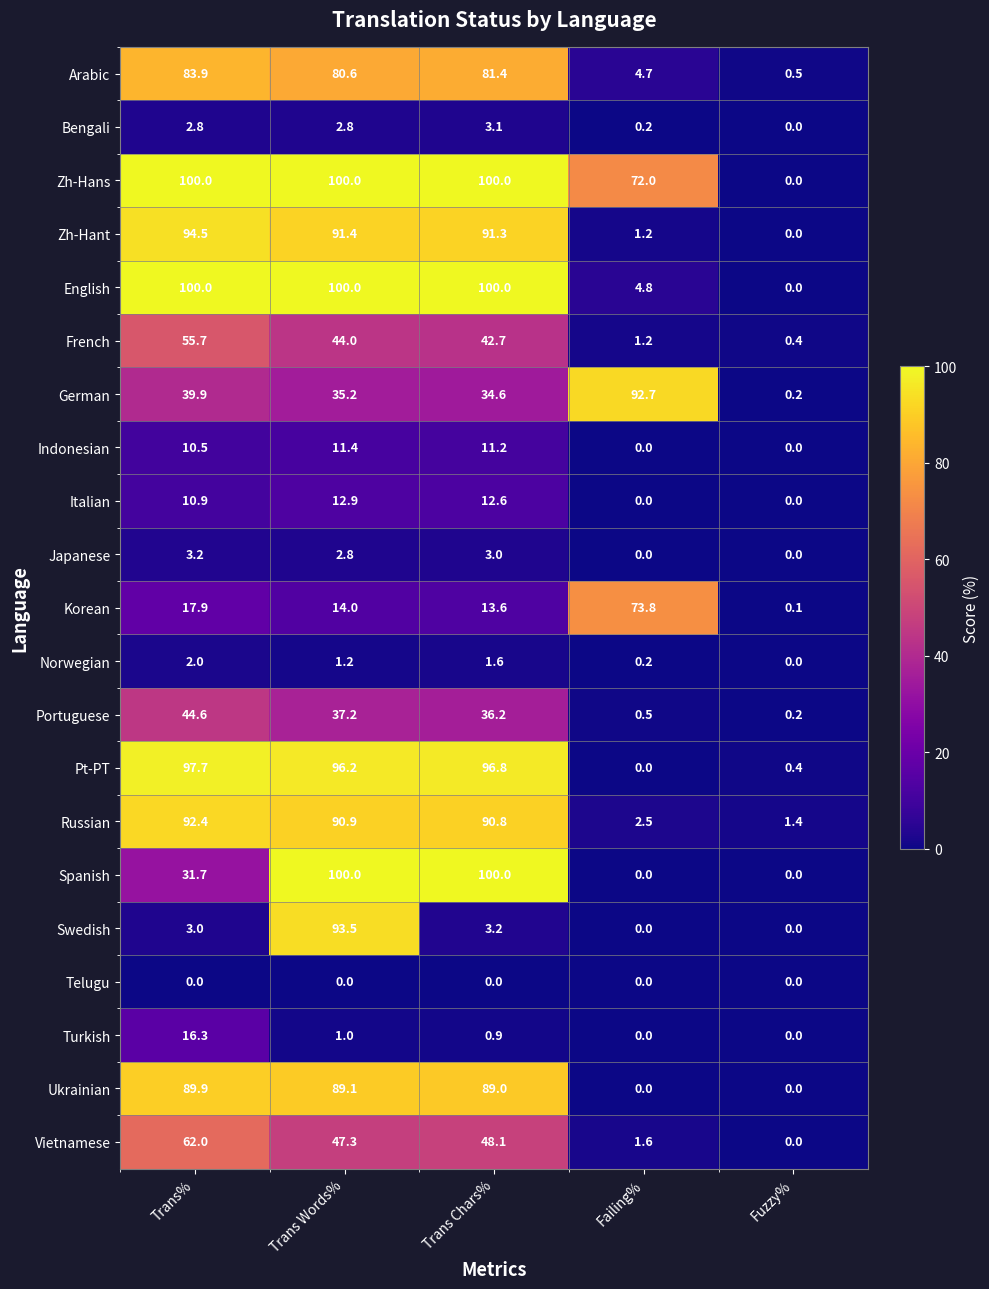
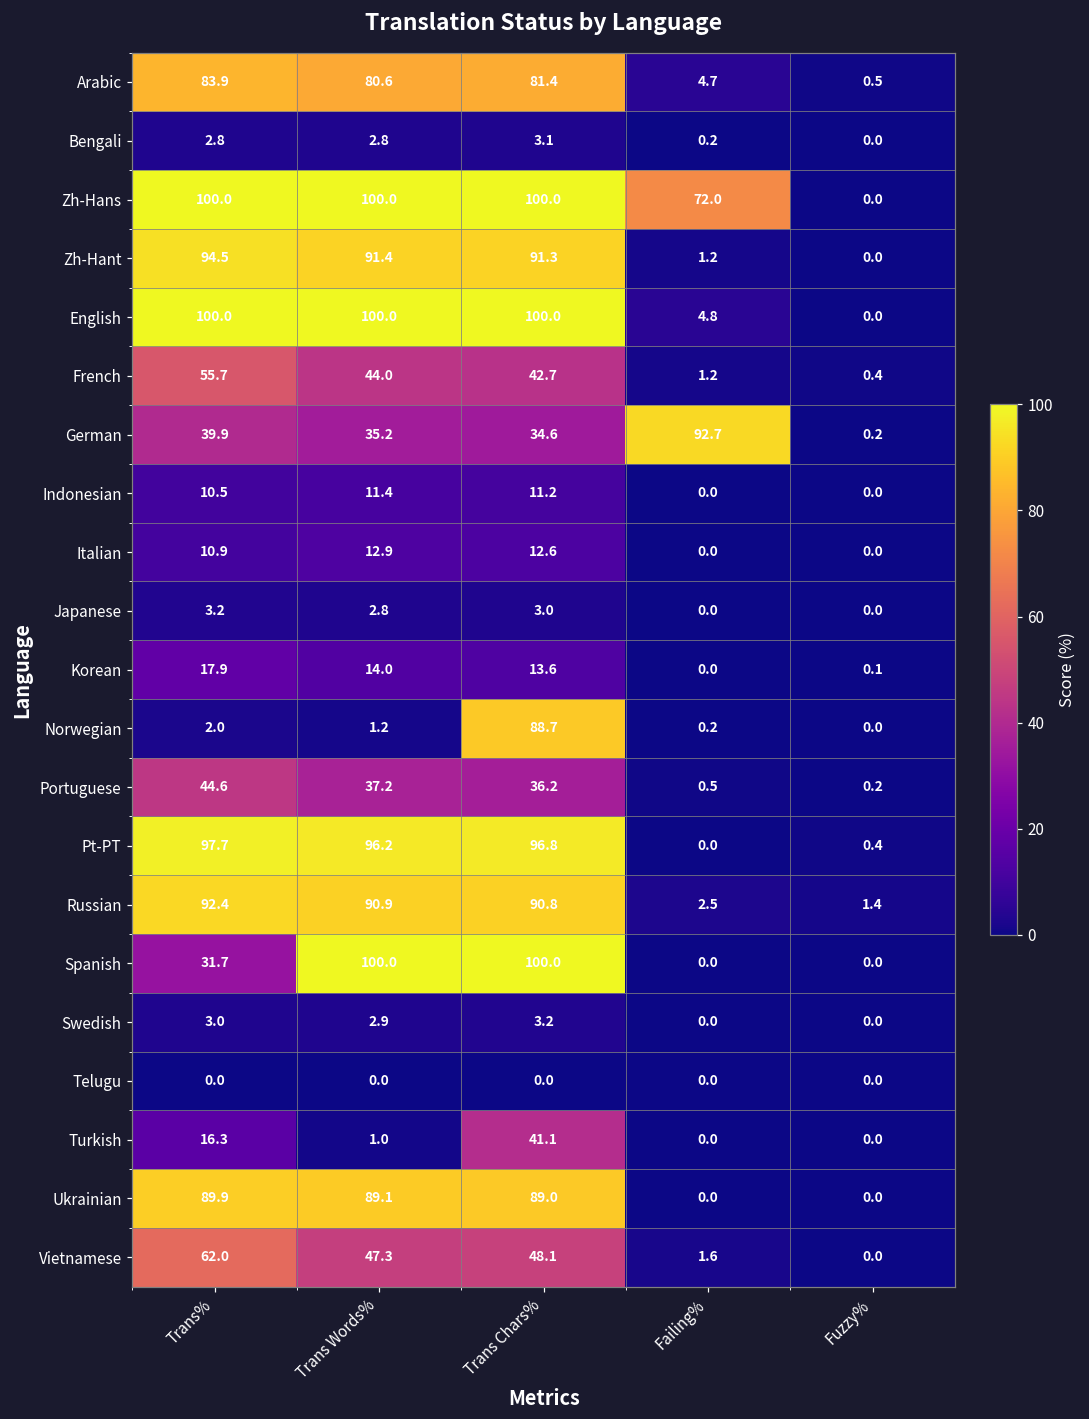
  {
    "Arabic": {
      "Trans%": 83.9,
      "Trans Words%": 80.6,
      "Trans Chars%": 81.4,
      "Failing%": 4.7,
      "Fuzzy%": 0.5
    },
    "Bengali": {
      "Trans%": 2.8,
      "Trans Words%": 2.8,
      "Trans Chars%": 3.1,
      "Failing%": 0.2,
      "Fuzzy%": 0.0
    },
    "Zh-Hans": {
      "Trans%": 100.0,
      "Trans Words%": 100.0,
      "Trans Chars%": 100.0,
      "Failing%": 72.0,
      "Fuzzy%": 0.0
    },
    "Zh-Hant": {
      "Trans%": 94.5,
      "Trans Words%": 91.4,
      "Trans Chars%": 91.3,
      "Failing%": 1.2,
      "Fuzzy%": 0.0
    },
    "English": {
      "Trans%": 100.0,
      "Trans Words%": 100.0,
      "Trans Chars%": 100.0,
      "Failing%": 4.8,
      "Fuzzy%": 0.0
    },
    "French": {
      "Trans%": 55.7,
      "Trans Words%": 44.0,
      "Trans Chars%": 42.7,
      "Failing%": 1.2,
      "Fuzzy%": 0.4
    },
    "German": {
      "Trans%": 39.9,
      "Trans Words%": 35.2,
      "Trans Chars%": 34.6,
      "Failing%": 92.7,
      "Fuzzy%": 0.2
    },
    "Indonesian": {
      "Trans%": 10.5,
      "Trans Words%": 11.4,
      "Trans Chars%": 11.2,
      "Failing%": 0.0,
      "Fuzzy%": 0.0
    },
    "Italian": {
      "Trans%": 10.9,
      "Trans Words%": 12.9,
      "Trans Chars%": 12.6,
      "Failing%": 0.0,
      "Fuzzy%": 0.0
    },
    "Japanese": {
      "Trans%": 3.2,
      "Trans Words%": 2.8,
      "Trans Chars%": 3.0,
      "Failing%": 0.0,
      "Fuzzy%": 0.0
    },
    "Korean": {
      "Trans%": 17.9,
      "Trans Words%": 14.0,
      "Trans Chars%": 13.6,
-     "Failing%": 73.8,
+     "Failing%": 0.0,
      "Fuzzy%": 0.1
    },
    "Norwegian": {
      "Trans%": 2.0,
      "Trans Words%": 1.2,
-     "Trans Chars%": 1.6,
+     "Trans Chars%": 88.7,
      "Failing%": 0.2,
      "Fuzzy%": 0.0
    },
    "Portuguese": {
      "Trans%": 44.6,
      "Trans Words%": 37.2,
      "Trans Chars%": 36.2,
      "Failing%": 0.5,
      "Fuzzy%": 0.2
    },
    "Pt-PT": {
      "Trans%": 97.7,
      "Trans Words%": 96.2,
      "Trans Chars%": 96.8,
      "Failing%": 0.0,
      "Fuzzy%": 0.4
    },
    "Russian": {
      "Trans%": 92.4,
      "Trans Words%": 90.9,
      "Trans Chars%": 90.8,
      "Failing%": 2.5,
      "Fuzzy%": 1.4
    },
    "Spanish": {
      "Trans%": 31.7,
      "Trans Words%": 100.0,
      "Trans Chars%": 100.0,
      "Failing%": 0.0,
      "Fuzzy%": 0.0
    },
    "Swedish": {
      "Trans%": 3.0,
-     "Trans Words%": 93.5,
+     "Trans Words%": 2.9,
      "Trans Chars%": 3.2,
      "Failing%": 0.0,
      "Fuzzy%": 0.0
    },
    "Telugu": {
      "Trans%": 0.0,
      "Trans Words%": 0.0,
      "Trans Chars%": 0.0,
      "Failing%": 0.0,
      "Fuzzy%": 0.0
    },
    "Turkish": {
      "Trans%": 16.3,
      "Trans Words%": 1.0,
-     "Trans Chars%": 0.9,
+     "Trans Chars%": 41.1,
      "Failing%": 0.0,
      "Fuzzy%": 0.0
    },
    "Ukrainian": {
      "Trans%": 89.9,
      "Trans Words%": 89.1,
      "Trans Chars%": 89.0,
      "Failing%": 0.0,
      "Fuzzy%": 0.0
    },
    "Vietnamese": {
      "Trans%": 62.0,
      "Trans Words%": 47.3,
      "Trans Chars%": 48.1,
      "Failing%": 1.6,
      "Fuzzy%": 0.0
    }
  }
